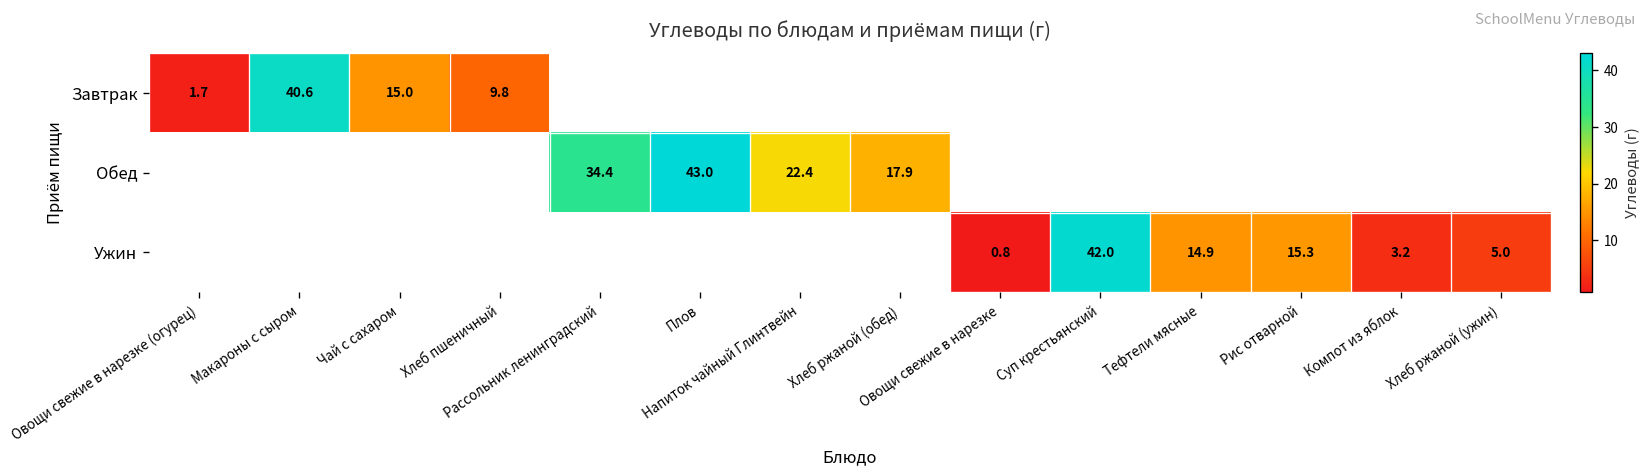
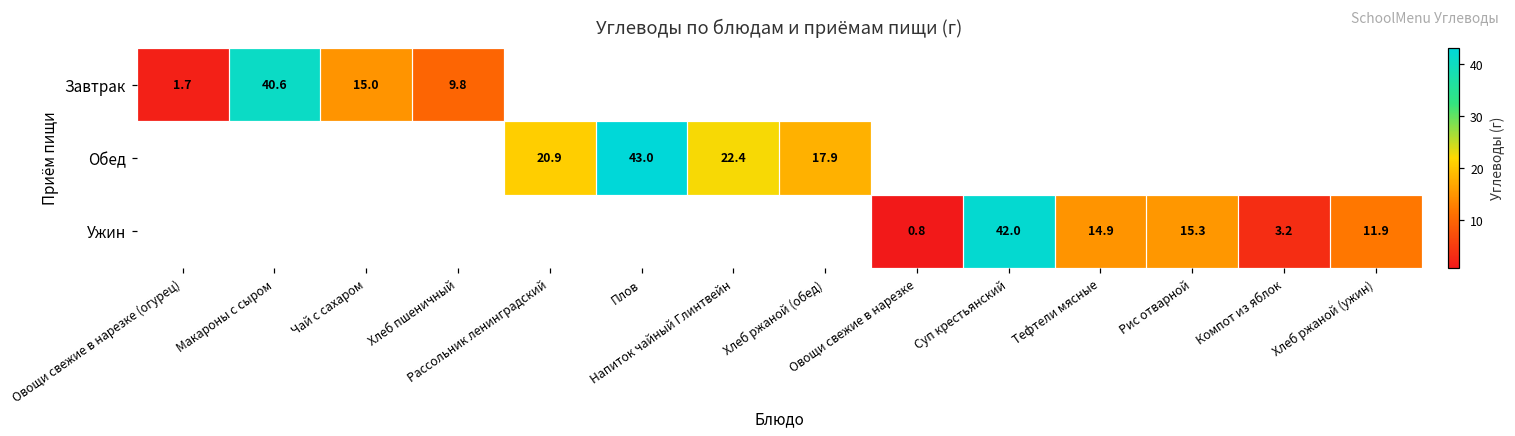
  {
    "Завтрак": {
      "Овощи свежие в нарезке (огурец)": 1.7,
      "Макароны с сыром": 40.6,
      "Чай с сахаром": 15.0,
      "Хлеб пшеничный": 9.8
    },
    "Обед": {
-     "Рассольник ленинградский": 34.4,
+     "Рассольник ленинградский": 20.9,
      "Плов": 43.0,
      "Напиток чайный Глинтвейн": 22.4,
      "Хлеб ржаной (обед)": 17.9
    },
    "Ужин": {
      "Овощи свежие в нарезке": 0.8,
      "Суп крестьянский": 42.0,
      "Тефтели мясные": 14.9,
      "Рис отварной": 15.3,
      "Компот из яблок": 3.2,
-     "Хлеб ржаной (ужин)": 5.0
+     "Хлеб ржаной (ужин)": 11.9
    }
  }
